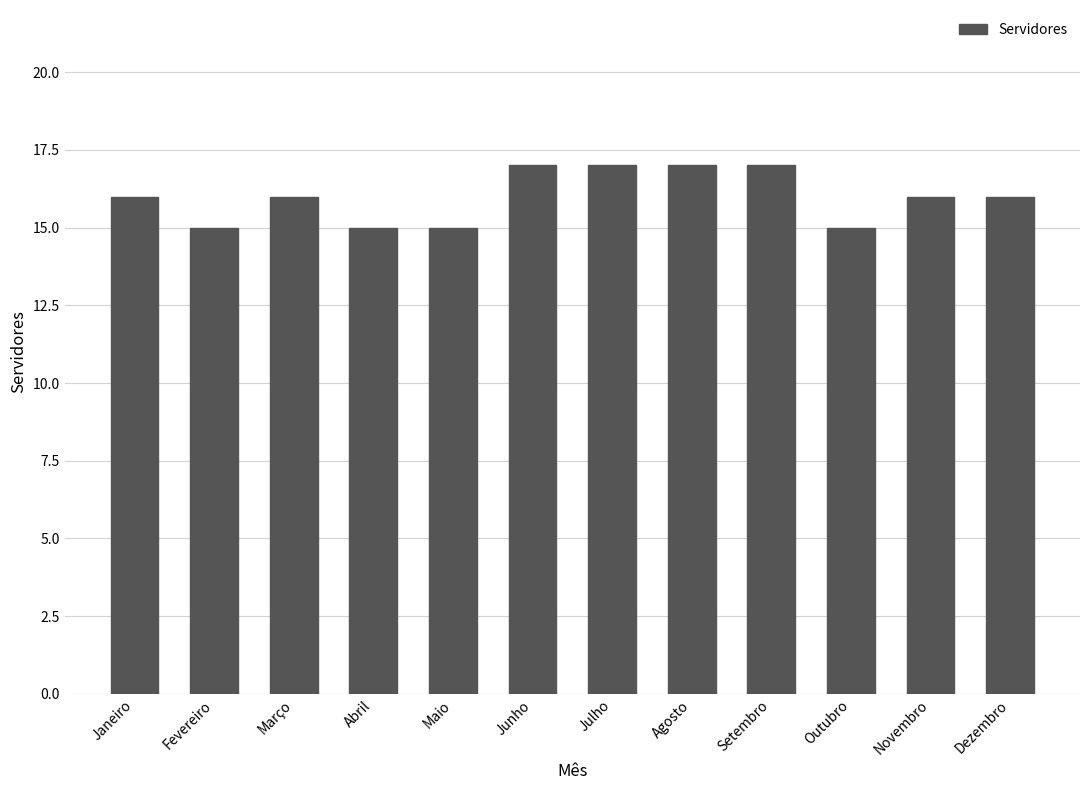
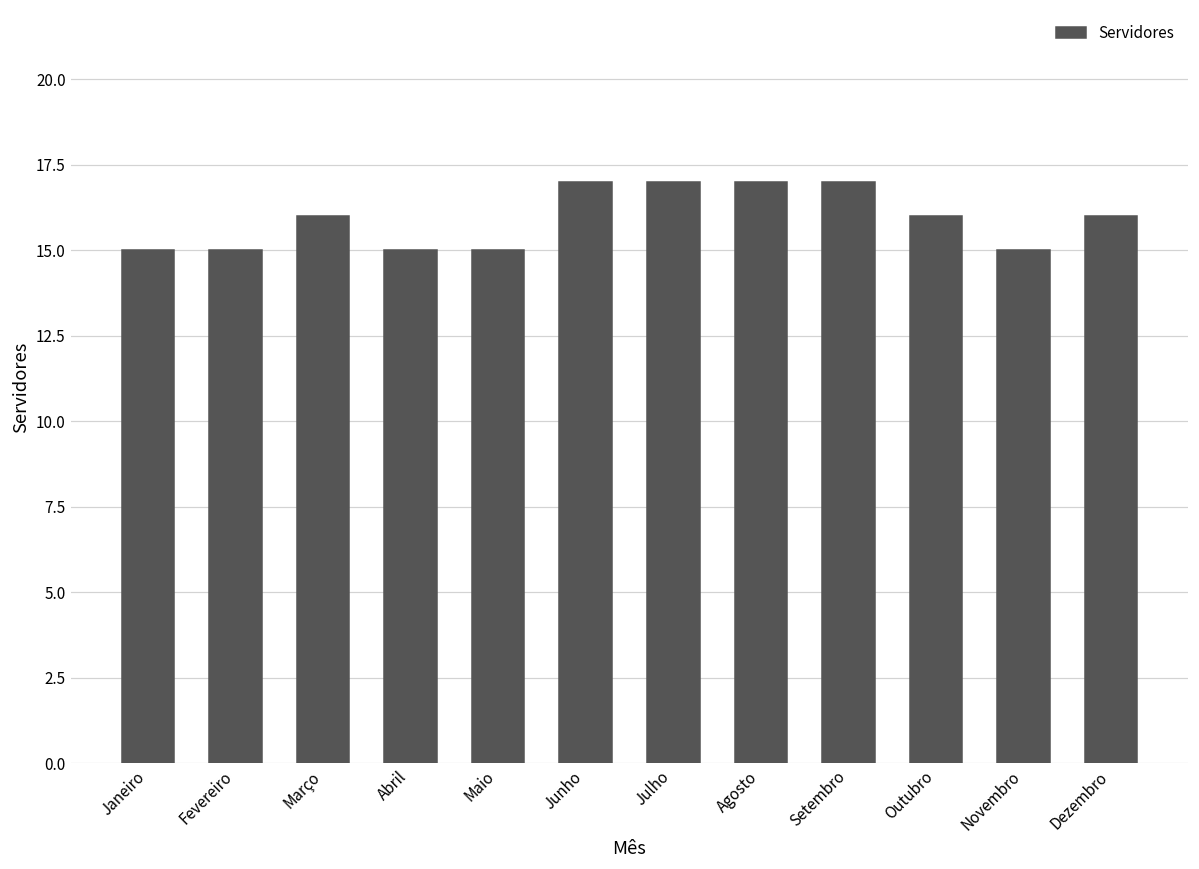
  {
-   "Janeiro": 16,
+   "Janeiro": 15,
    "Fevereiro": 15,
    "Março": 16,
    "Abril": 15,
    "Maio": 15,
    "Junho": 17,
    "Julho": 17,
    "Agosto": 17,
    "Setembro": 17,
-   "Outubro": 15,
-   "Novembro": 16,
+   "Outubro": 16,
+   "Novembro": 15,
    "Dezembro": 16
  }
